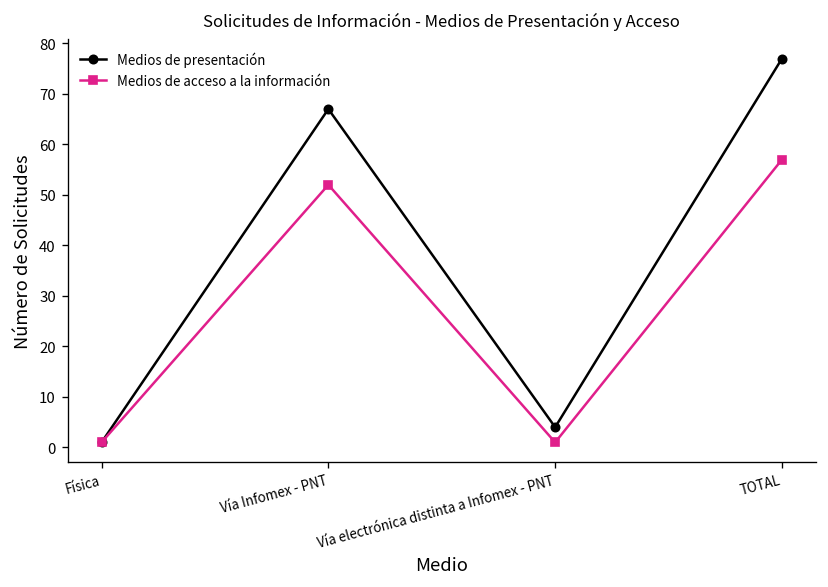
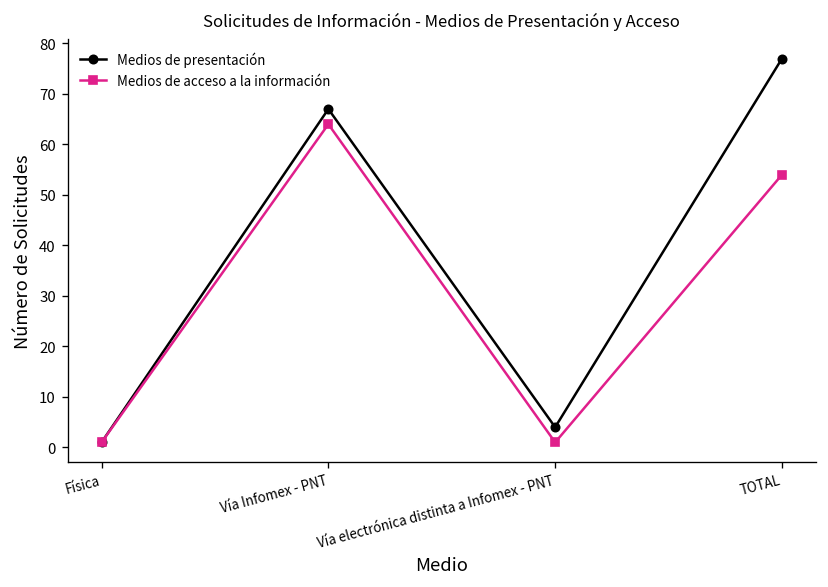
  {
    "Medios de presentación": {
      "Vía Infomex - PNT": 67,
      "Vía electrónica distinta a Infomex - PNT": 4,
      "TOTAL": 77
    },
    "Medios de acceso a la información": {
-     "Vía Infomex - PNT": 52,
+     "Vía Infomex - PNT": 64,
      "Vía electrónica distinta a Infomex - PNT": 1,
-     "TOTAL": 57
+     "TOTAL": 54
    }
  }
